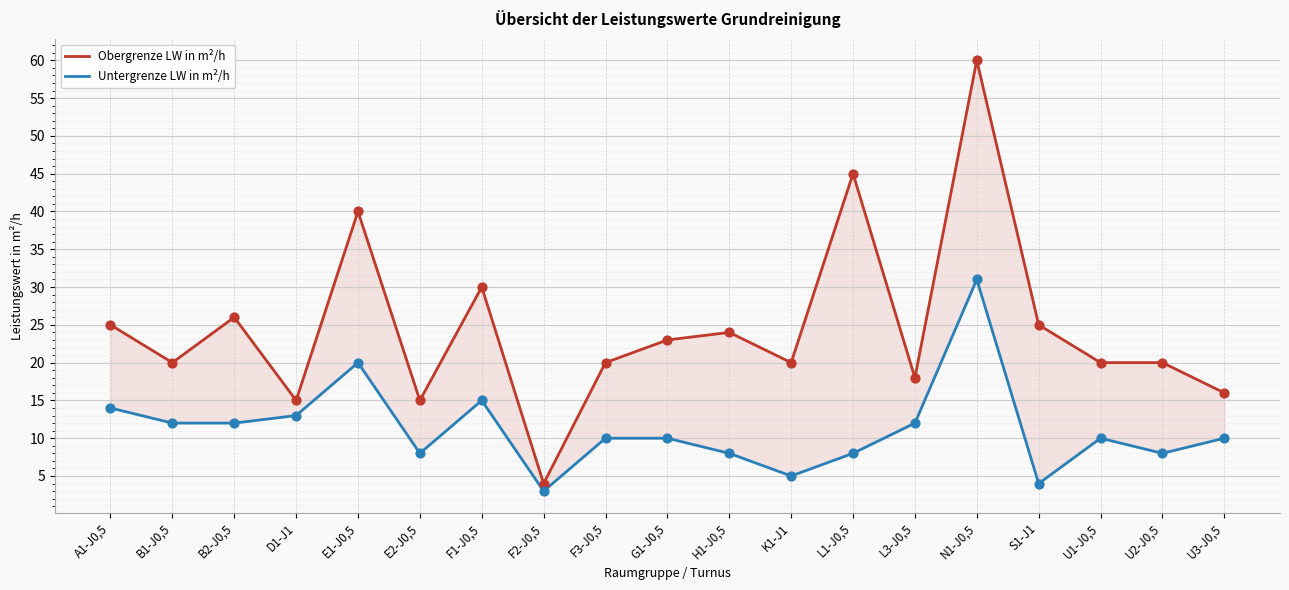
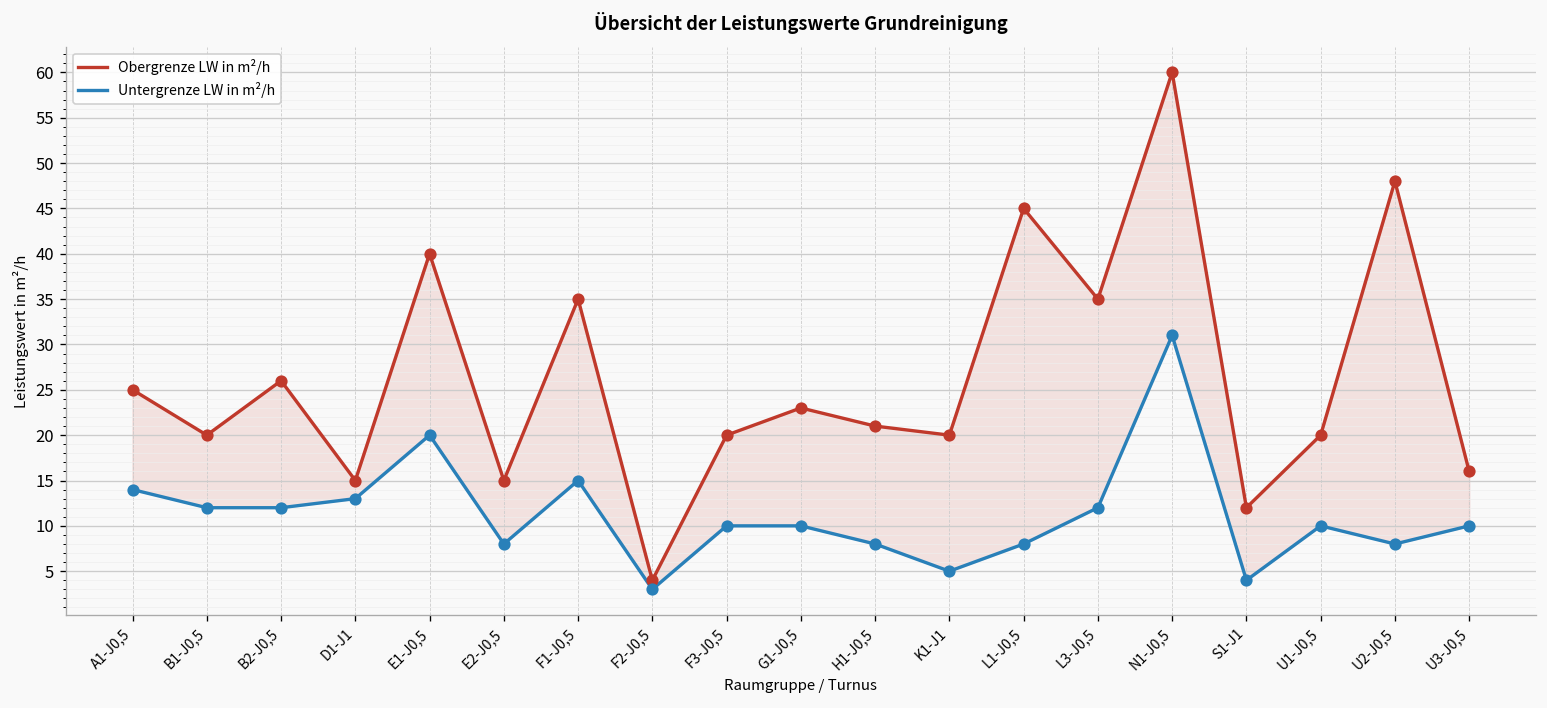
  {
    "Obergrenze LW in m²/h": {
      "A1-J0,5": 25,
      "B1-J0,5": 20,
      "B2-J0,5": 26,
      "D1-J1": 15,
      "E1-J0,5": 40,
      "E2-J0,5": 15,
-     "F1-J0,5": 30,
+     "F1-J0,5": 35,
      "F2-J0,5": 4,
      "F3-J0,5": 20,
      "G1-J0,5": 23,
-     "H1-J0,5": 24,
+     "H1-J0,5": 21,
      "K1-J1": 20,
      "L1-J0,5": 45,
-     "L3-J0,5": 18,
+     "L3-J0,5": 35,
      "N1-J0,5": 60,
-     "S1-J1": 25,
+     "S1-J1": 12,
      "U1-J0,5": 20,
-     "U2-J0,5": 20,
+     "U2-J0,5": 48,
      "U3-J0,5": 16
    },
    "Untergrenze LW in m²/h": {
      "A1-J0,5": 14,
      "B1-J0,5": 12,
      "B2-J0,5": 12,
      "D1-J1": 13,
      "E1-J0,5": 20,
      "E2-J0,5": 8,
      "F1-J0,5": 15,
      "F2-J0,5": 3,
      "F3-J0,5": 10,
      "G1-J0,5": 10,
      "H1-J0,5": 8,
      "K1-J1": 5,
      "L1-J0,5": 8,
      "L3-J0,5": 12,
      "N1-J0,5": 31,
      "S1-J1": 4,
      "U1-J0,5": 10,
      "U2-J0,5": 8,
      "U3-J0,5": 10
    }
  }
